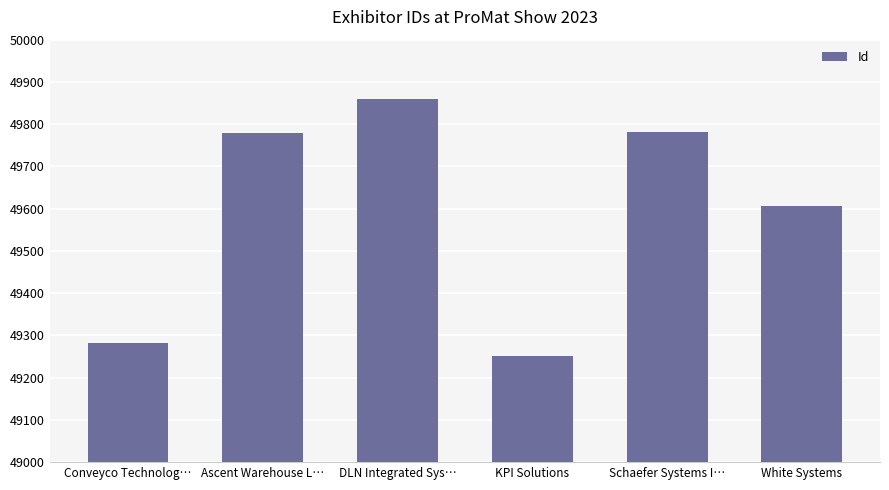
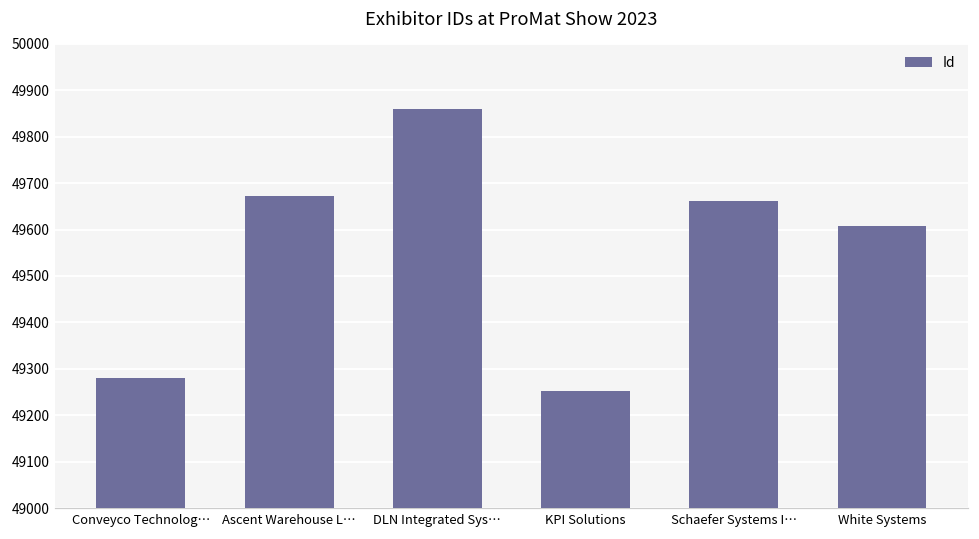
  {
    "Conveyco Technolog…": 49280,
-   "Ascent Warehouse L…": 49780,
+   "Ascent Warehouse L…": 49670,
    "DLN Integrated Sys…": 49860,
    "KPI Solutions": 49250,
-   "Schaefer Systems I…": 49780,
+   "Schaefer Systems I…": 49660,
    "White Systems": 49610
  }
